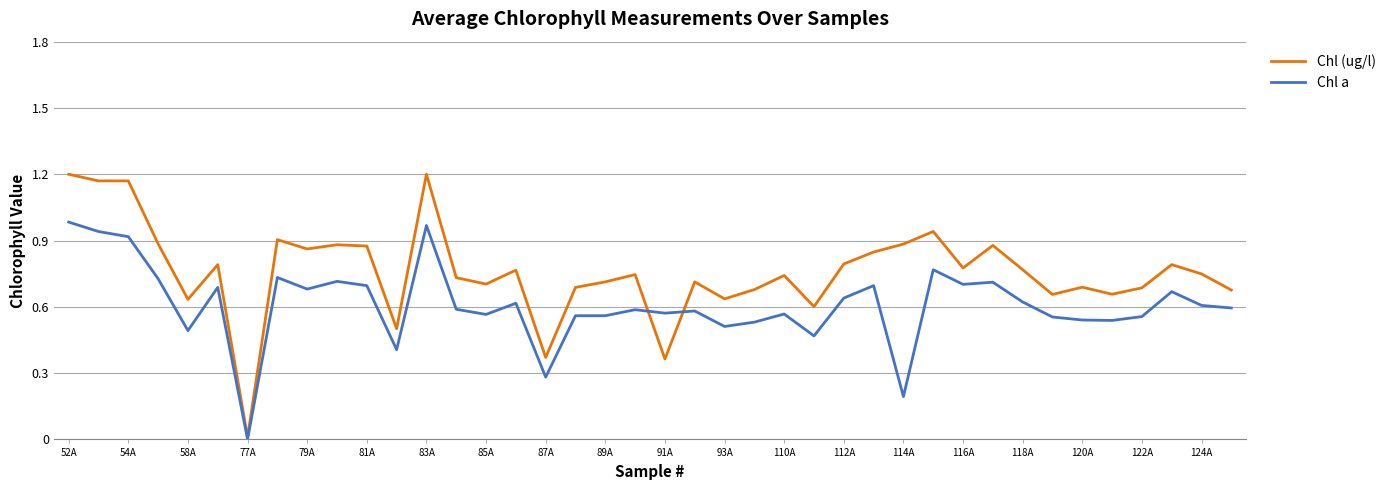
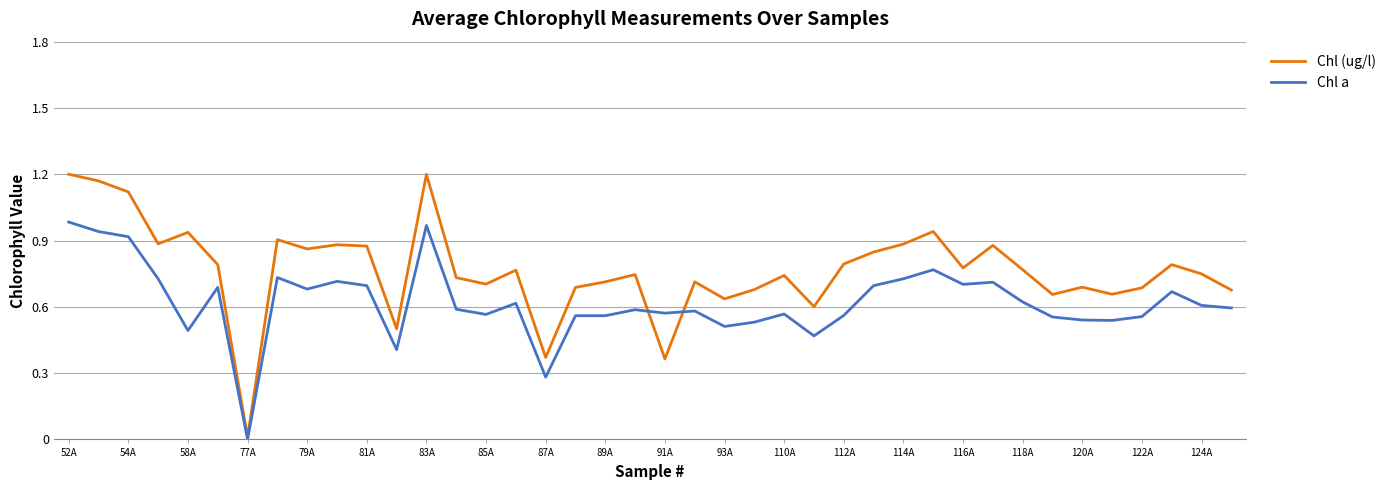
  {
    "Chl (ug/l)": {
      "52A": 1.20,
-     "54A": 1.17,
-     "58A": 0.63,
+     "54A": 1.12,
+     "58A": 0.94,
      "79A": 0.86,
      "81A": 0.88,
      "83A": 1.20,
      "85A": 0.70,
      "87A": 0.37,
      "89A": 0.71,
      "91A": 0.36,
      "93A": 0.64,
      "110A": 0.74,
      "112A": 0.79,
      "114A": 0.88,
      "116A": 0.78,
      "118A": 0.77,
      "120A": 0.69,
      "122A": 0.69,
      "124A": 0.75
    },
    "Chl a": {
      "52A": 0.98,
      "54A": 0.92,
      "58A": 0.49,
      "79A": 0.68,
      "81A": 0.70,
      "83A": 0.97,
      "85A": 0.57,
      "87A": 0.28,
      "89A": 0.56,
      "91A": 0.57,
      "93A": 0.51,
      "110A": 0.57,
-     "112A": 0.64,
-     "114A": 0.19,
+     "112A": 0.56,
+     "114A": 0.73,
      "116A": 0.70,
      "118A": 0.62,
      "120A": 0.54,
      "122A": 0.56,
      "124A": 0.61
    }
  }
